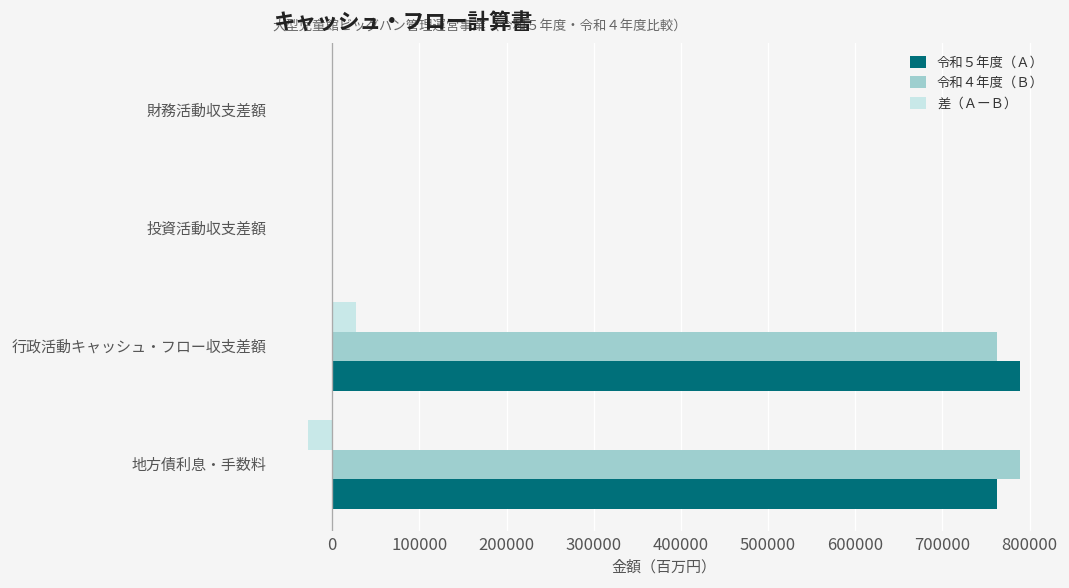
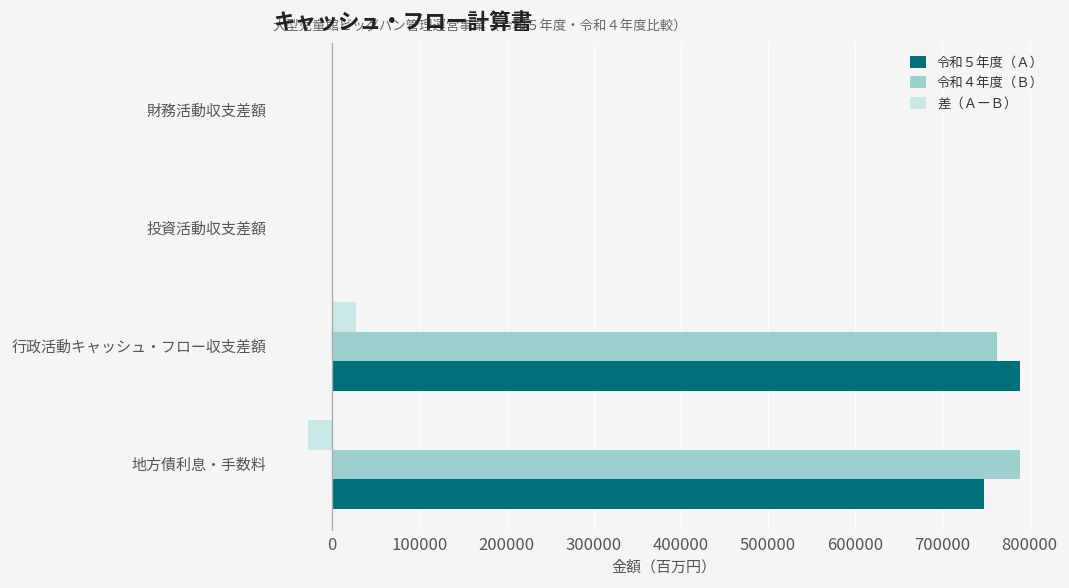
  {
    "令和５年度（Ａ）": {
      "財務活動収支差額": 0,
      "投資活動収支差額": 0,
      "行政活動キャッシュ・フロー収支差額": 790000,
-     "地方債利息・手数料": 760000
+     "地方債利息・手数料": 750000
    }
  }
